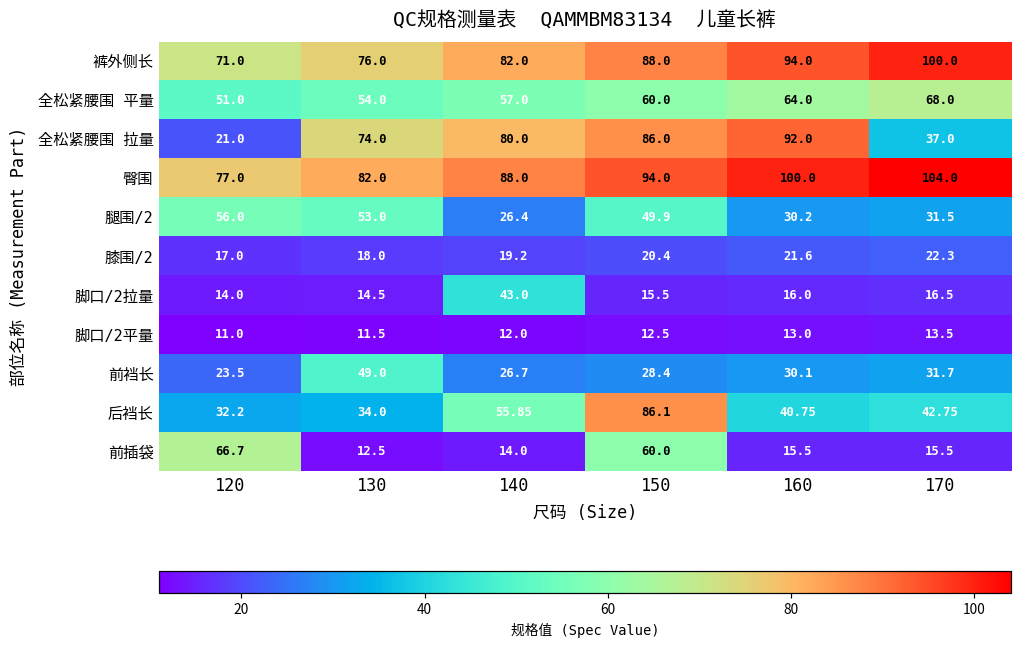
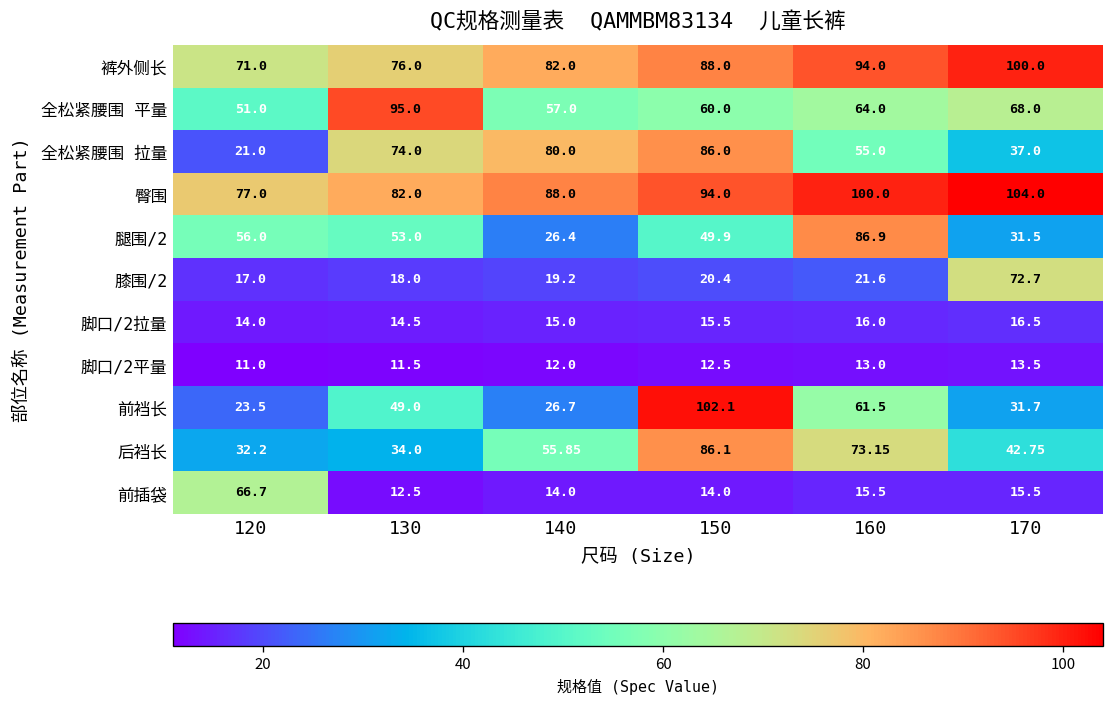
  {
    "裤外侧长": {
      "120": 71.0,
      "130": 76.0,
      "140": 82.0,
      "150": 88.0,
      "160": 94.0,
      "170": 100.0
    },
    "全松紧腰围 平量": {
      "120": 51.0,
-     "130": 54.0,
+     "130": 95.0,
      "140": 57.0,
      "150": 60.0,
      "160": 64.0,
      "170": 68.0
    },
    "全松紧腰围 拉量": {
      "120": 21.0,
      "130": 74.0,
      "140": 80.0,
      "150": 86.0,
-     "160": 92.0,
+     "160": 55.0,
      "170": 37.0
    },
    "臀围": {
      "120": 77.0,
      "130": 82.0,
      "140": 88.0,
      "150": 94.0,
      "160": 100.0,
      "170": 104.0
    },
    "腿围/2": {
      "120": 56.0,
      "130": 53.0,
      "140": 26.4,
      "150": 49.9,
-     "160": 30.2,
+     "160": 86.9,
      "170": 31.5
    },
    "膝围/2": {
      "120": 17.0,
      "130": 18.0,
      "140": 19.2,
      "150": 20.4,
      "160": 21.6,
-     "170": 22.3
+     "170": 72.7
    },
    "脚口/2拉量": {
      "120": 14.0,
      "130": 14.5,
-     "140": 43.0,
+     "140": 15.0,
      "150": 15.5,
      "160": 16.0,
      "170": 16.5
    },
    "脚口/2平量": {
      "120": 11.0,
      "130": 11.5,
      "140": 12.0,
      "150": 12.5,
      "160": 13.0,
      "170": 13.5
    },
    "前裆长": {
      "120": 23.5,
      "130": 49.0,
      "140": 26.7,
-     "150": 28.4,
-     "160": 30.1,
+     "150": 102.1,
+     "160": 61.5,
      "170": 31.7
    },
    "后裆长": {
      "120": 32.2,
      "130": 34.0,
      "140": 55.85,
      "150": 86.1,
-     "160": 40.75,
+     "160": 73.15,
      "170": 42.75
    },
    "前插袋": {
      "120": 66.7,
      "130": 12.5,
      "140": 14.0,
-     "150": 60.0,
+     "150": 14.0,
      "160": 15.5,
      "170": 15.5
    }
  }
